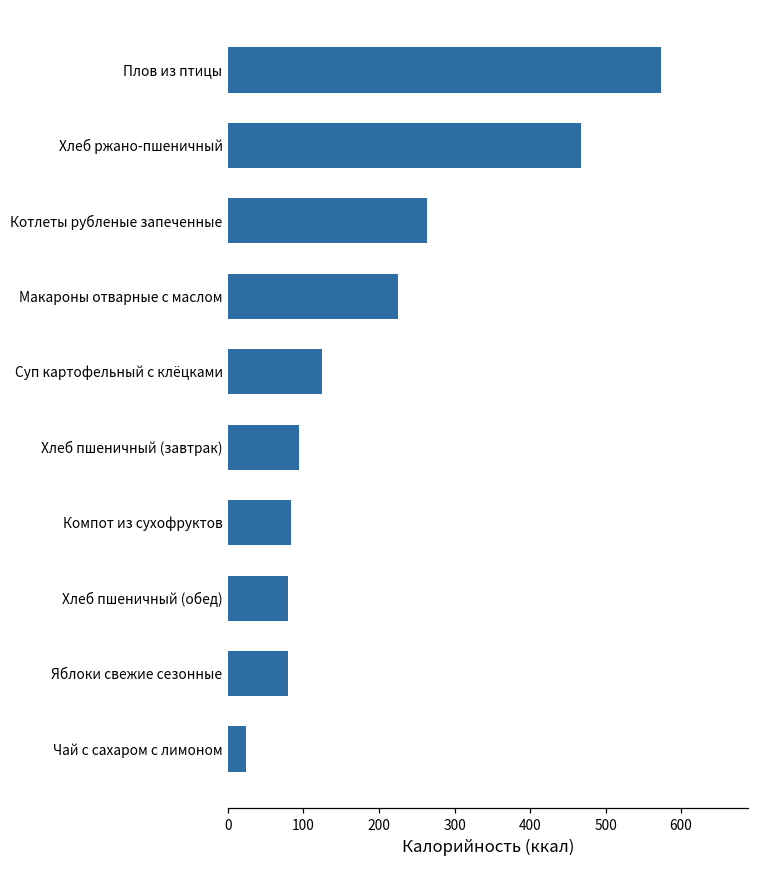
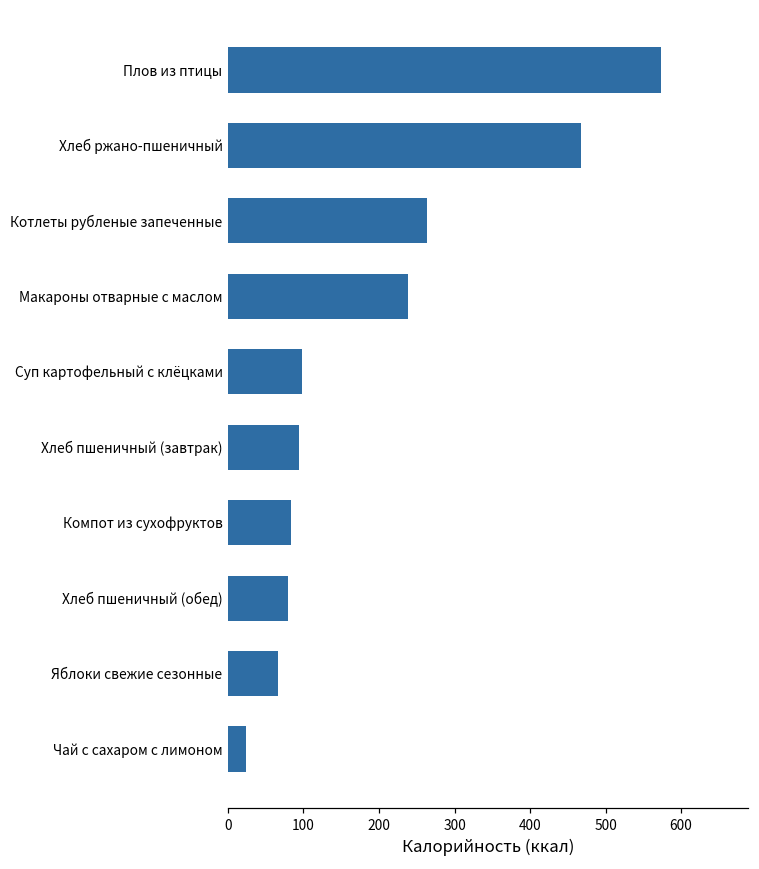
  {
    "Плов из птицы": 570,
    "Хлеб ржано-пшеничный": 470,
    "Котлеты рубленые запеченные": 260,
-   "Макароны отварные с маслом": 230,
-   "Суп картофельный с клёцками": 120,
+   "Макароны отварные с маслом": 240,
+   "Суп картофельный с клёцками": 100,
    "Хлеб пшеничный (завтрак)": 90,
    "Компот из сухофруктов": 80,
    "Хлеб пшеничный (обед)": 80,
-   "Яблоки свежие сезонные": 80,
+   "Яблоки свежие сезонные": 70,
    "Чай с сахаром с лимоном": 20
  }
